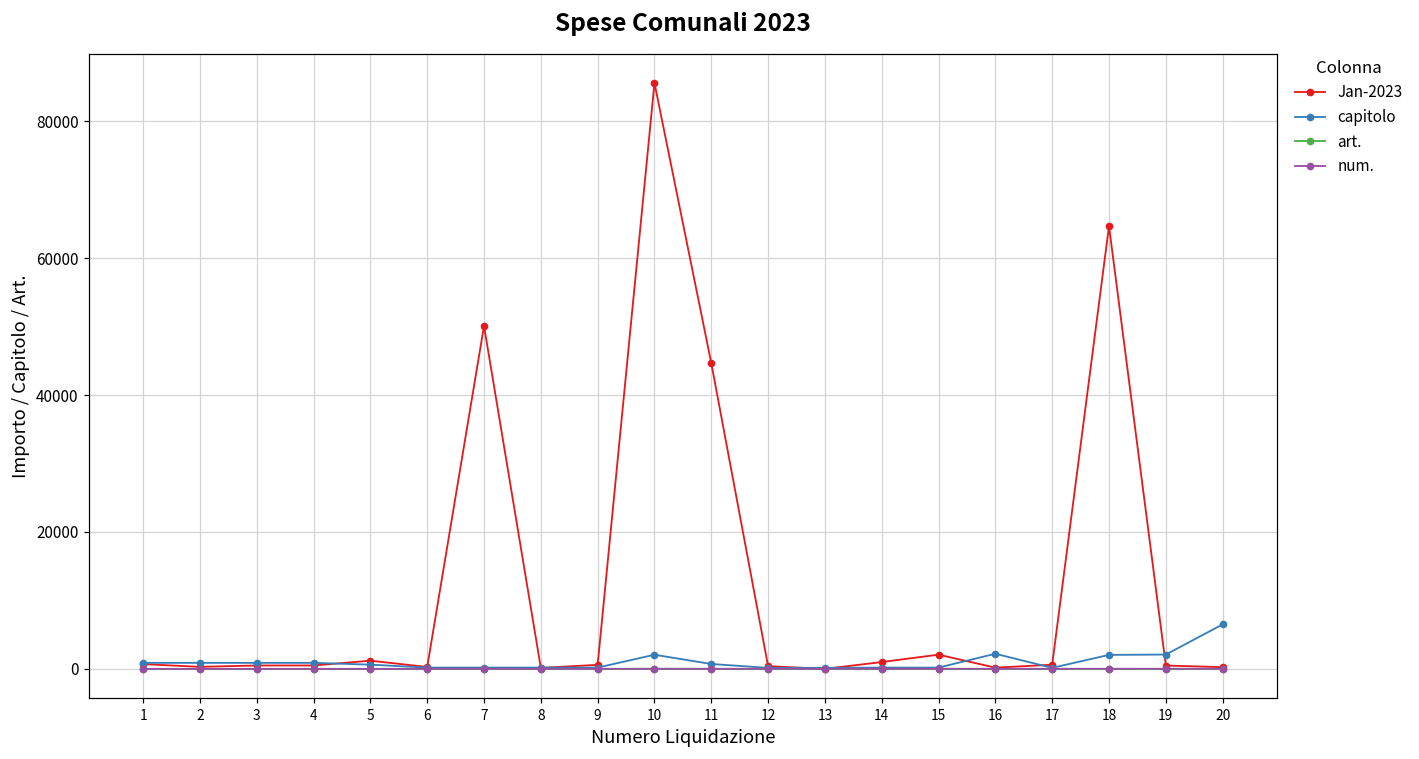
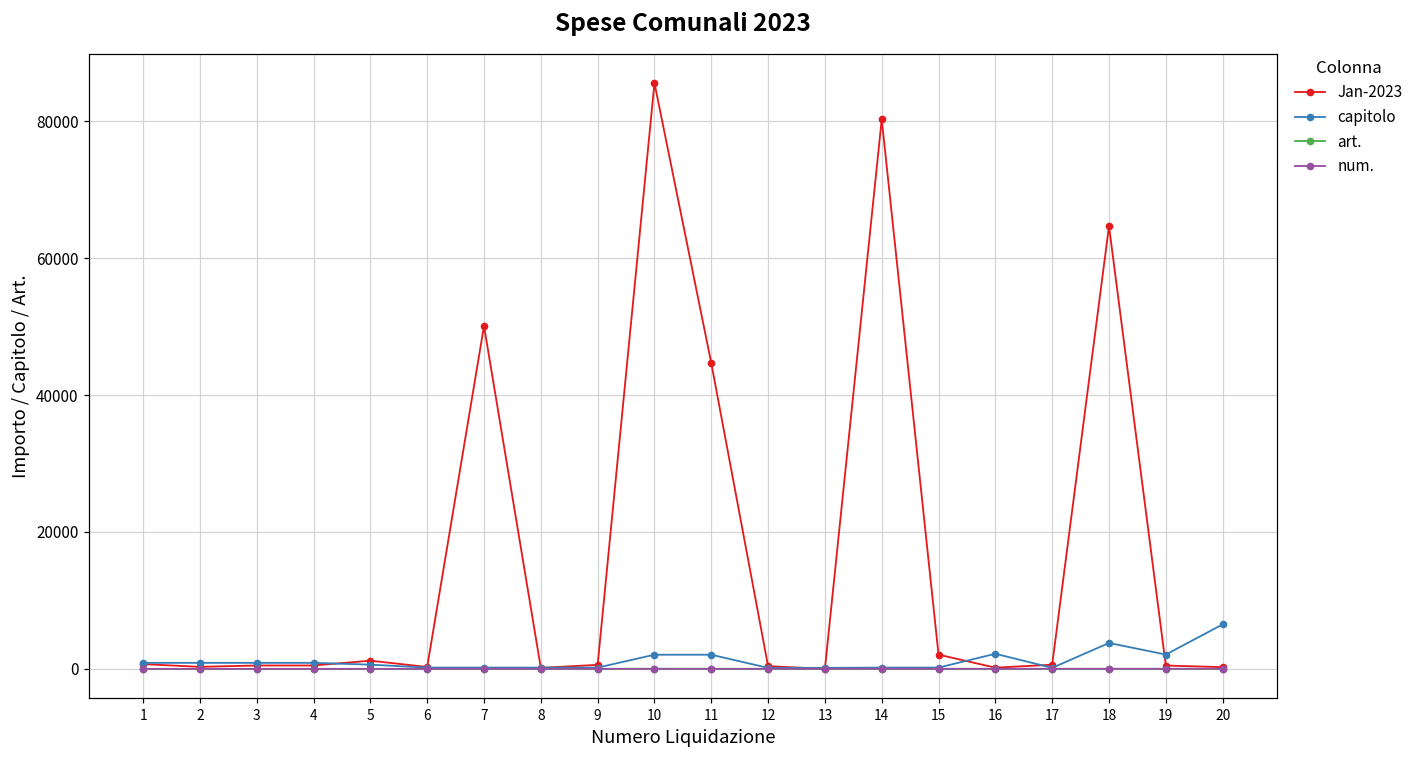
  {
    "Jan-2023": {
      "5": 1000,
      "7": 50000,
      "10": 86000,
      "11": 45000,
-     "14": 1000,
+     "14": 80000,
      "15": 2000,
      "17": 1000,
      "18": 65000,
      "19": 0
    },
    "capitolo": {
      "2": 1000,
      "5": 1000,
      "10": 2000,
-     "11": 1000,
+     "11": 2000,
      "16": 2000,
-     "18": 2000,
+     "18": 4000,
      "19": 2000,
      "20": 7000
    },
    "num.": {
      "1": 0,
      "3": 0,
      "4": 0,
      "5": 0,
      "10": 0,
      "11": 0,
      "18": 0,
      "19": 0
    }
  }
